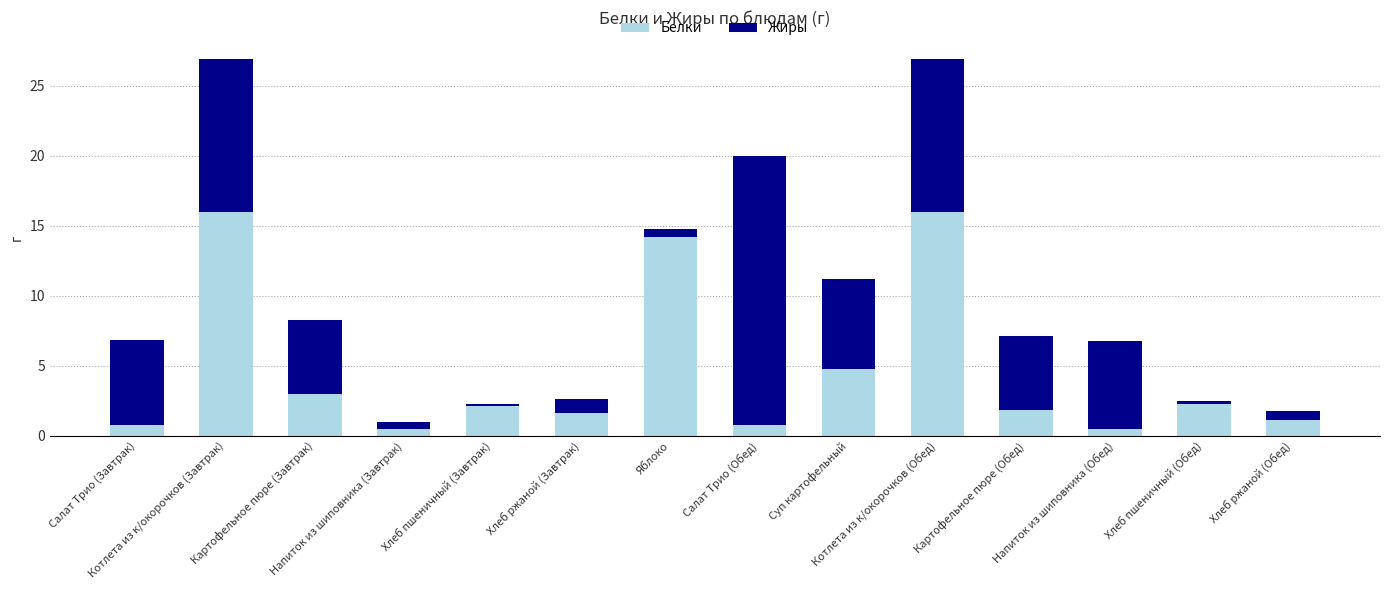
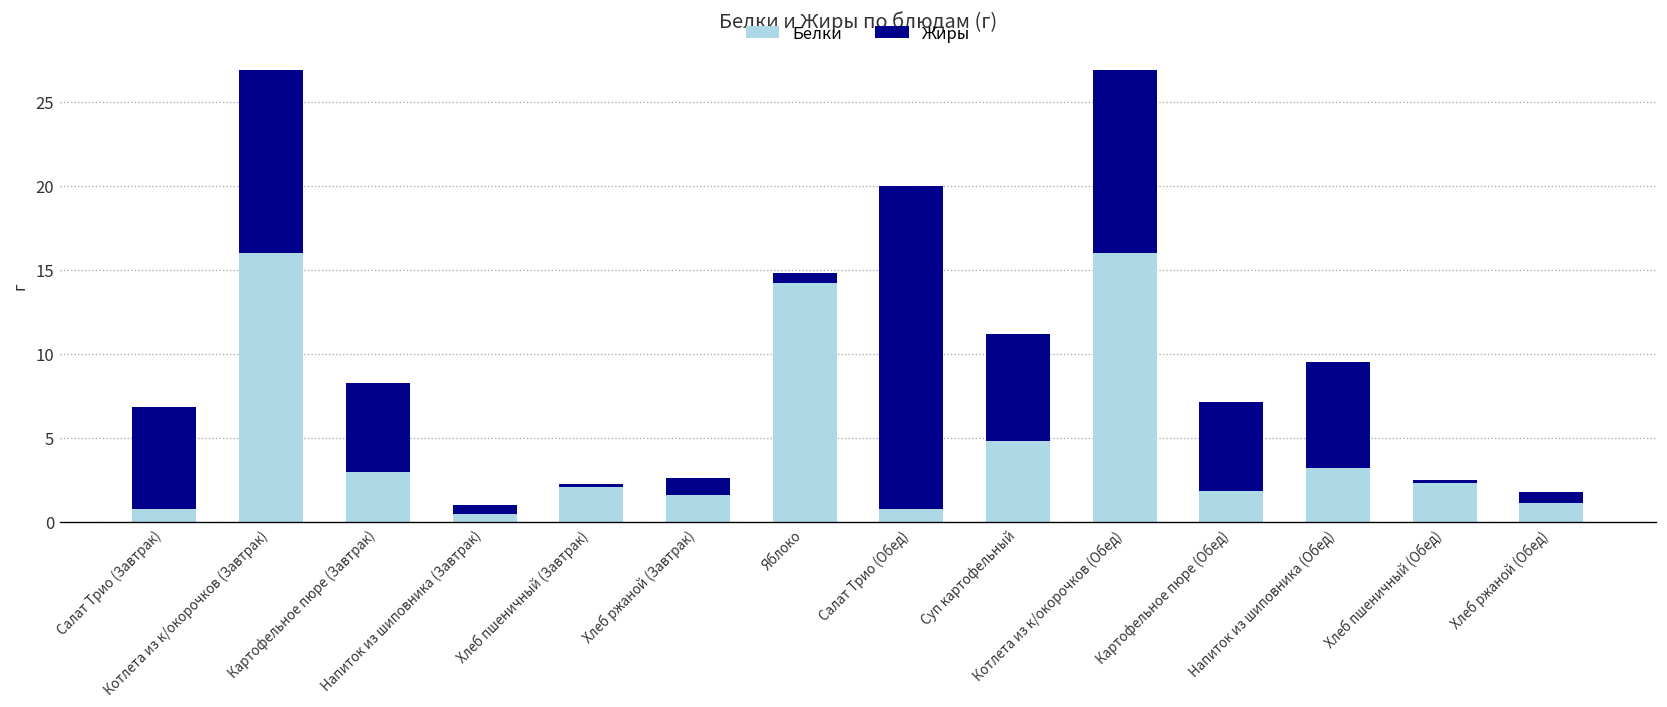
  {
    "Белки": {
      "Салат Трио (Завтрак)": 0.8,
      "Котлета из к/окорочков (Завтрак)": 16.0,
      "Картофельное пюре (Завтрак)": 3.0,
      "Напиток из шиповника (Завтрак)": 0.5,
      "Хлеб пшеничный (Завтрак)": 2.1,
      "Хлеб ржаной (Завтрак)": 1.6,
      "Яблоко": 14.2,
      "Салат Трио (Обед)": 0.8,
      "Суп картофельный": 4.8,
      "Котлета из к/окорочков (Обед)": 16.0,
      "Картофельное пюре (Обед)": 1.9,
-     "Напиток из шиповника (Обед)": 0.5,
+     "Напиток из шиповника (Обед)": 3.2,
      "Хлеб пшеничный (Обед)": 2.3,
      "Хлеб ржаной (Обед)": 1.1
    },
    "Жиры": {
      "Салат Трио (Завтрак)": 6.0,
      "Котлета из к/окорочков (Завтрак)": 10.9,
      "Картофельное пюре (Завтрак)": 5.3,
      "Напиток из шиповника (Завтрак)": 0.5,
      "Хлеб пшеничный (Завтрак)": 0.2,
      "Хлеб ржаной (Завтрак)": 1.0,
      "Яблоко": 0.6,
      "Салат Трио (Обед)": 19.2,
      "Суп картофельный": 6.4,
      "Котлета из к/окорочков (Обед)": 10.9,
      "Картофельное пюре (Обед)": 5.3,
      "Напиток из шиповника (Обед)": 6.3,
      "Хлеб пшеничный (Обед)": 0.2,
      "Хлеб ржаной (Обед)": 0.7
    }
  }
